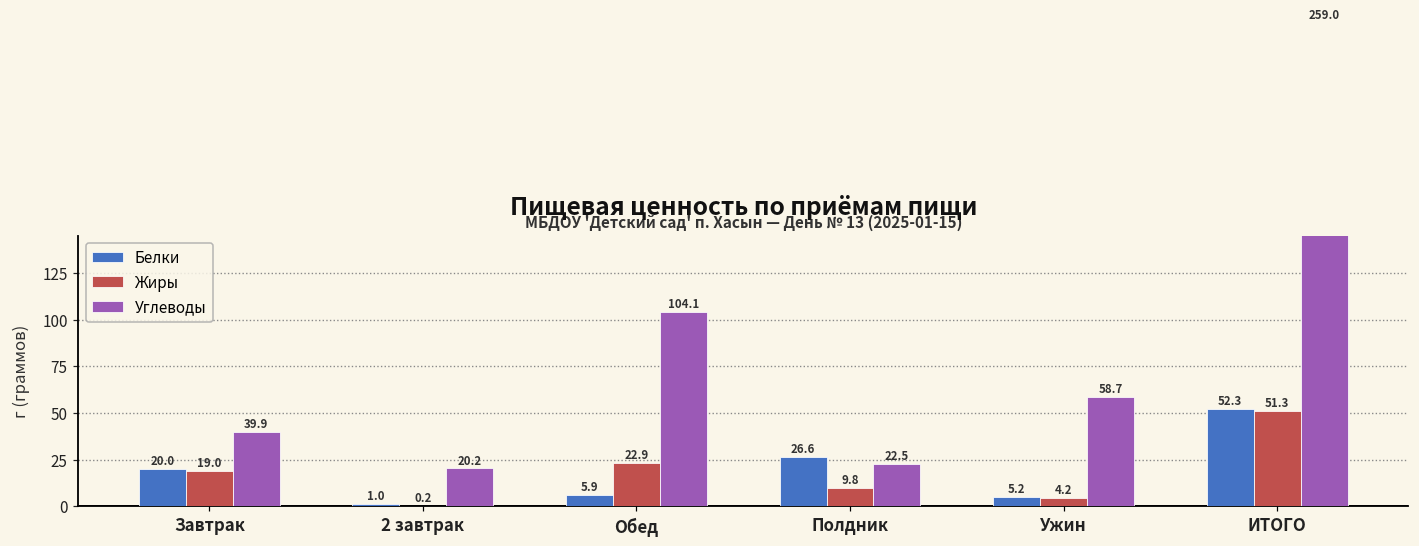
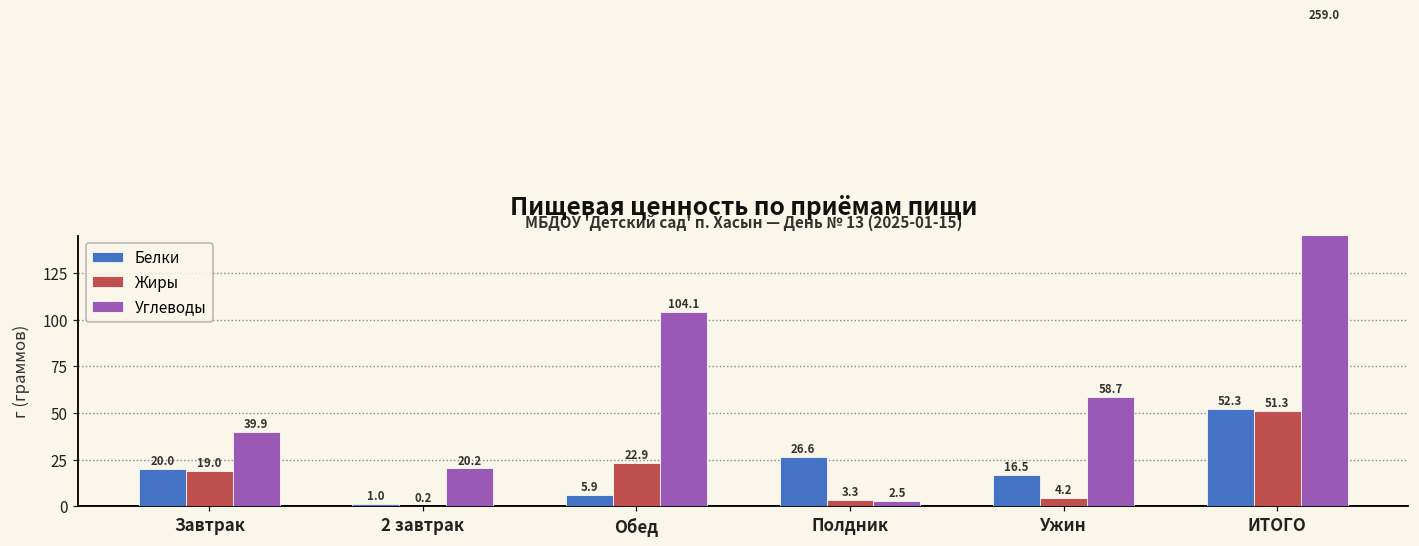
  {
    "Белки": {
      "Завтрак": 20.0,
      "2 завтрак": 1.0,
      "Обед": 5.9,
      "Полдник": 26.6,
-     "Ужин": 5.2,
+     "Ужин": 16.5,
      "ИТОГО": 52.3
    },
    "Жиры": {
      "Завтрак": 19.0,
      "2 завтрак": 0.2,
      "Обед": 22.9,
-     "Полдник": 9.8,
+     "Полдник": 3.3,
      "Ужин": 4.2,
      "ИТОГО": 51.3
    },
    "Углеводы": {
      "Завтрак": 39.9,
      "2 завтрак": 20.2,
      "Обед": 104.1,
-     "Полдник": 22.5,
+     "Полдник": 2.5,
      "Ужин": 58.7
    }
  }
